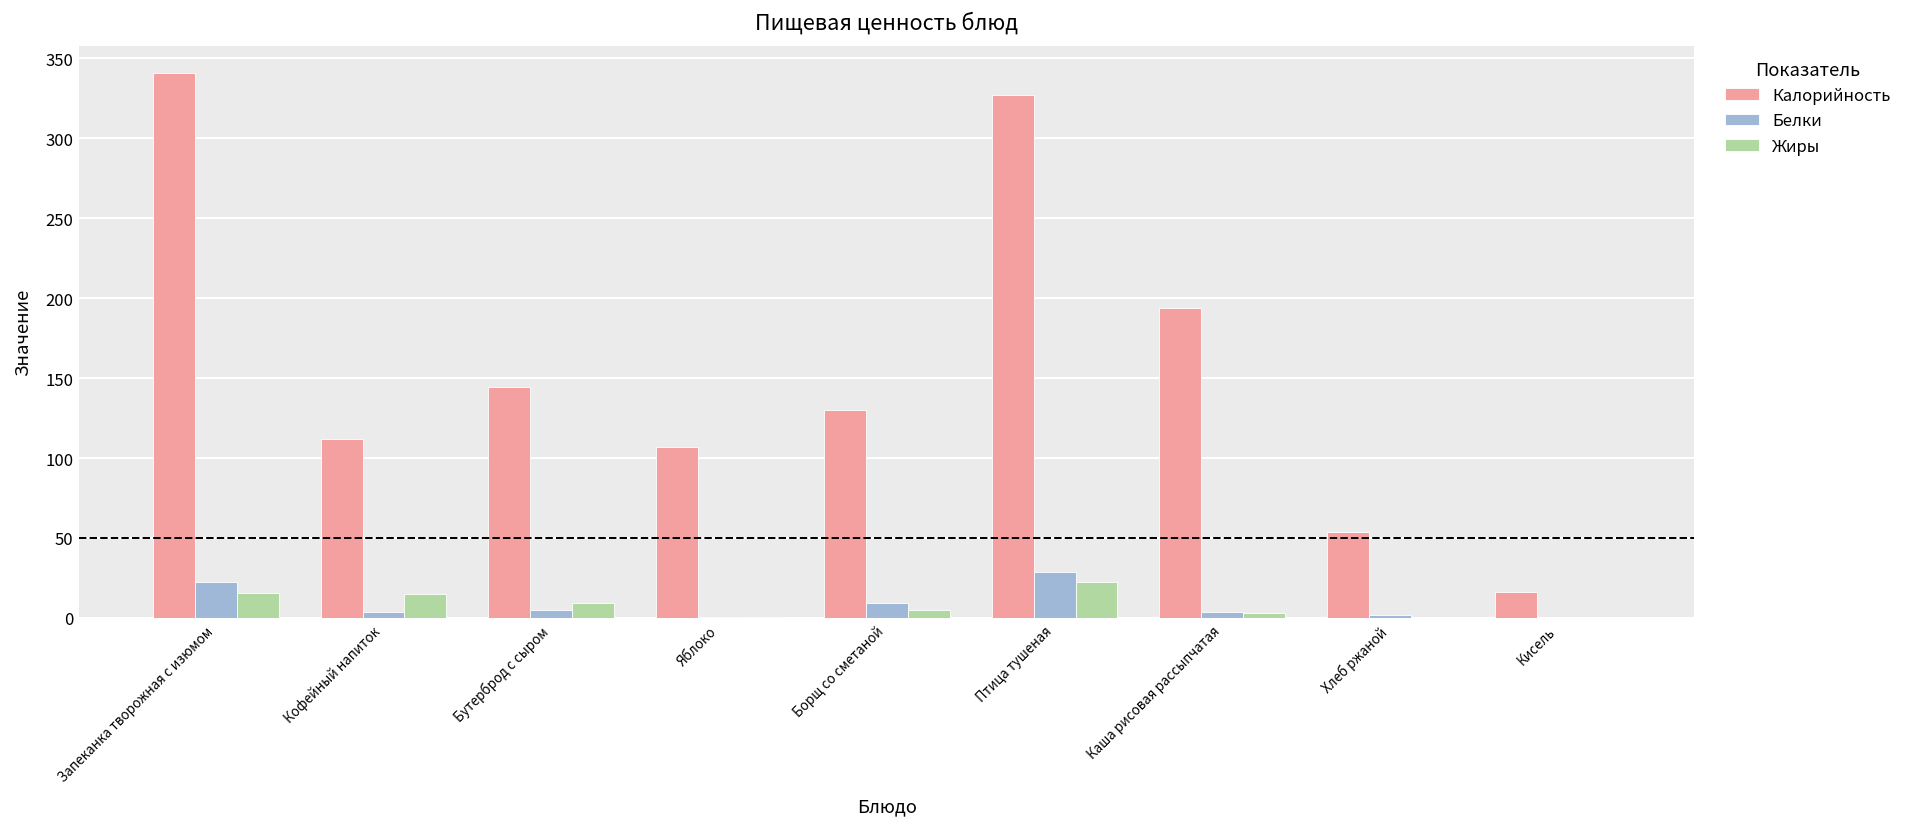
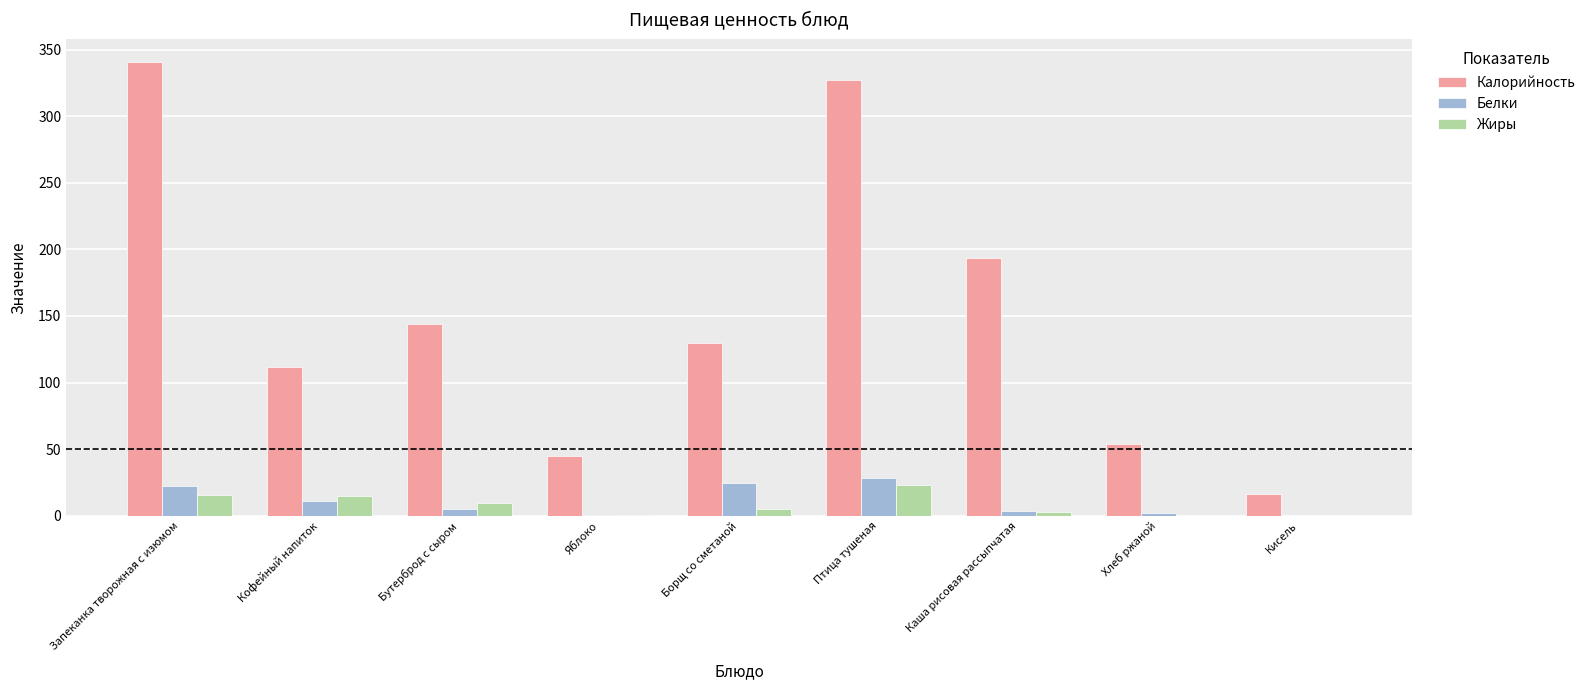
  {
    "Калорийность": {
      "Запеканка творожная с изюмом": 341,
      "Кофейный напиток": 112,
      "Бутерброд с сыром": 144,
-     "Яблоко": 107,
+     "Яблоко": 45,
      "Борщ со сметаной": 130,
      "Птица тушеная": 327,
      "Каша рисовая рассыпчатая": 194,
      "Хлеб ржаной": 54,
      "Кисель": 16
    },
    "Белки": {
      "Запеканка творожная с изюмом": 22,
-     "Кофейный напиток": 4,
+     "Кофейный напиток": 11,
      "Бутерброд с сыром": 5,
-     "Борщ со сметаной": 9,
+     "Борщ со сметаной": 25,
      "Птица тушеная": 29,
      "Каша рисовая рассыпчатая": 4,
      "Хлеб ржаной": 2,
      "Кисель": 0
    },
    "Жиры": {
      "Запеканка творожная с изюмом": 16,
      "Кофейный напиток": 15,
      "Бутерброд с сыром": 9,
      "Борщ со сметаной": 5,
      "Птица тушеная": 23,
      "Каша рисовая рассыпчатая": 3,
      "Хлеб ржаной": 0,
      "Кисель": 0
    }
  }
